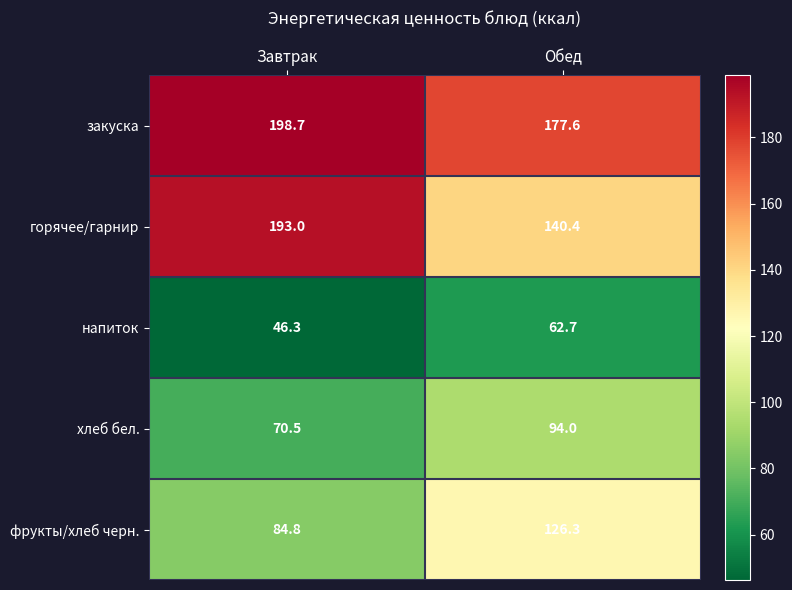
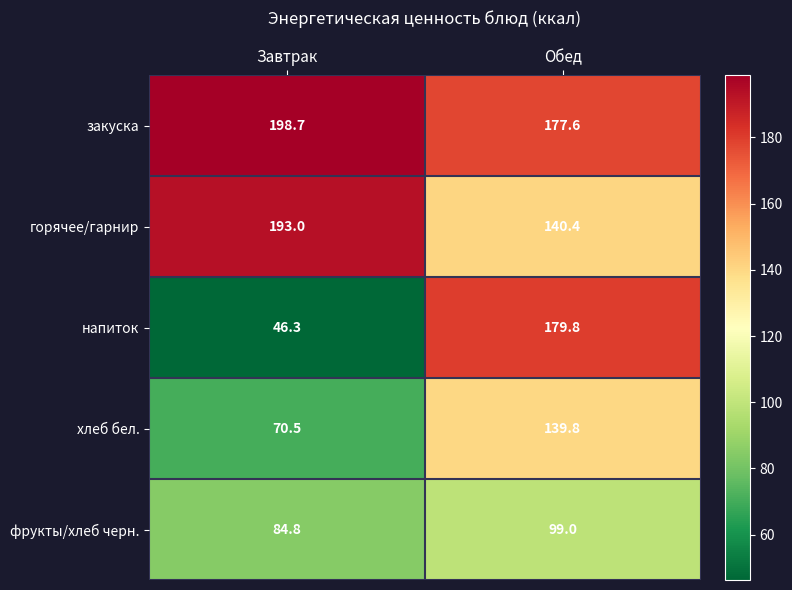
  {
    "закуска": {
      "Завтрак": 198.7,
      "Обед": 177.6
    },
    "горячее/гарнир": {
      "Завтрак": 193.0,
      "Обед": 140.4
    },
    "напиток": {
      "Завтрак": 46.3,
-     "Обед": 62.7
+     "Обед": 179.8
    },
    "хлеб бел.": {
      "Завтрак": 70.5,
-     "Обед": 94.0
+     "Обед": 139.8
    },
    "фрукты/хлеб черн.": {
      "Завтрак": 84.8,
-     "Обед": 126.3
+     "Обед": 99.0
    }
  }
